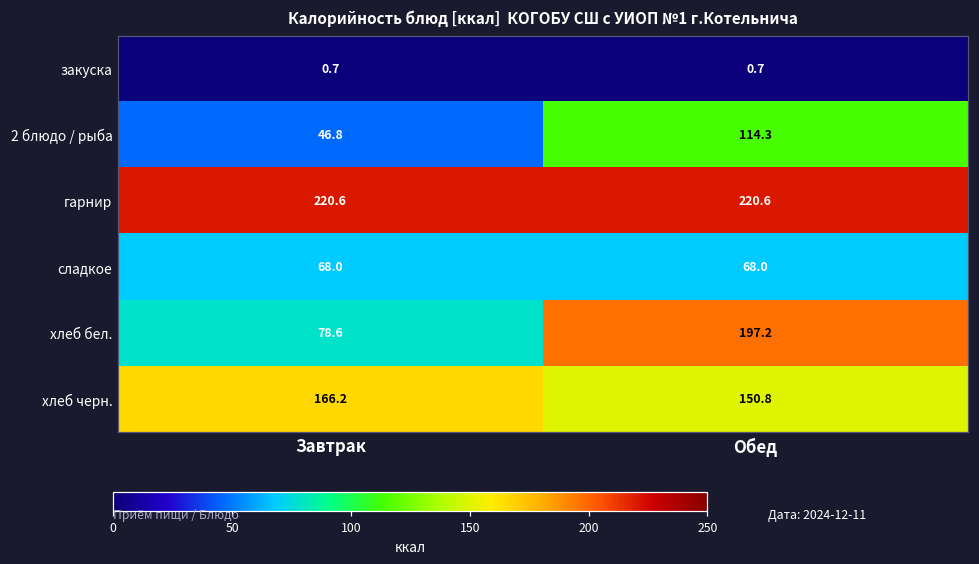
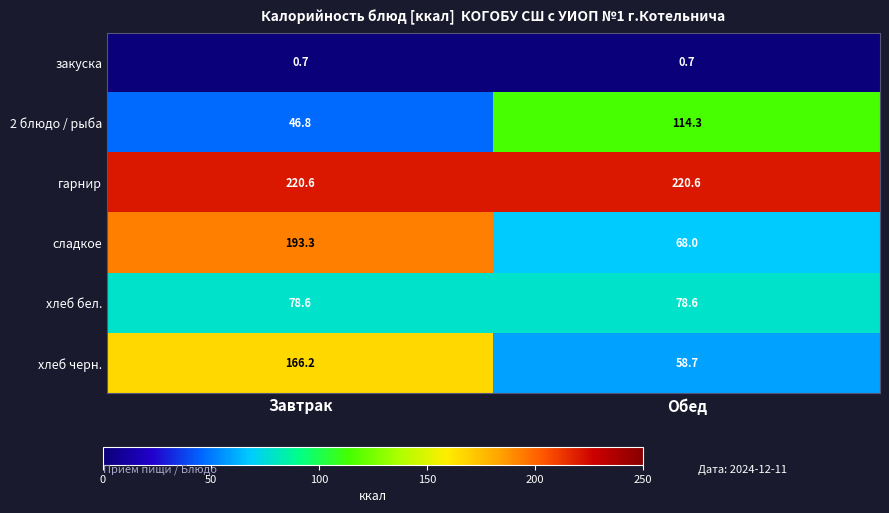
  {
    "закуска": {
      "Завтрак": 0.7,
      "Обед": 0.7
    },
    "2 блюдо / рыба": {
      "Завтрак": 46.8,
      "Обед": 114.3
    },
    "гарнир": {
      "Завтрак": 220.6,
      "Обед": 220.6
    },
    "сладкое": {
-     "Завтрак": 68.0,
+     "Завтрак": 193.3,
      "Обед": 68.0
    },
    "хлеб бел.": {
      "Завтрак": 78.6,
-     "Обед": 197.2
+     "Обед": 78.6
    },
    "хлеб черн.": {
      "Завтрак": 166.2,
-     "Обед": 150.8
+     "Обед": 58.7
    }
  }
